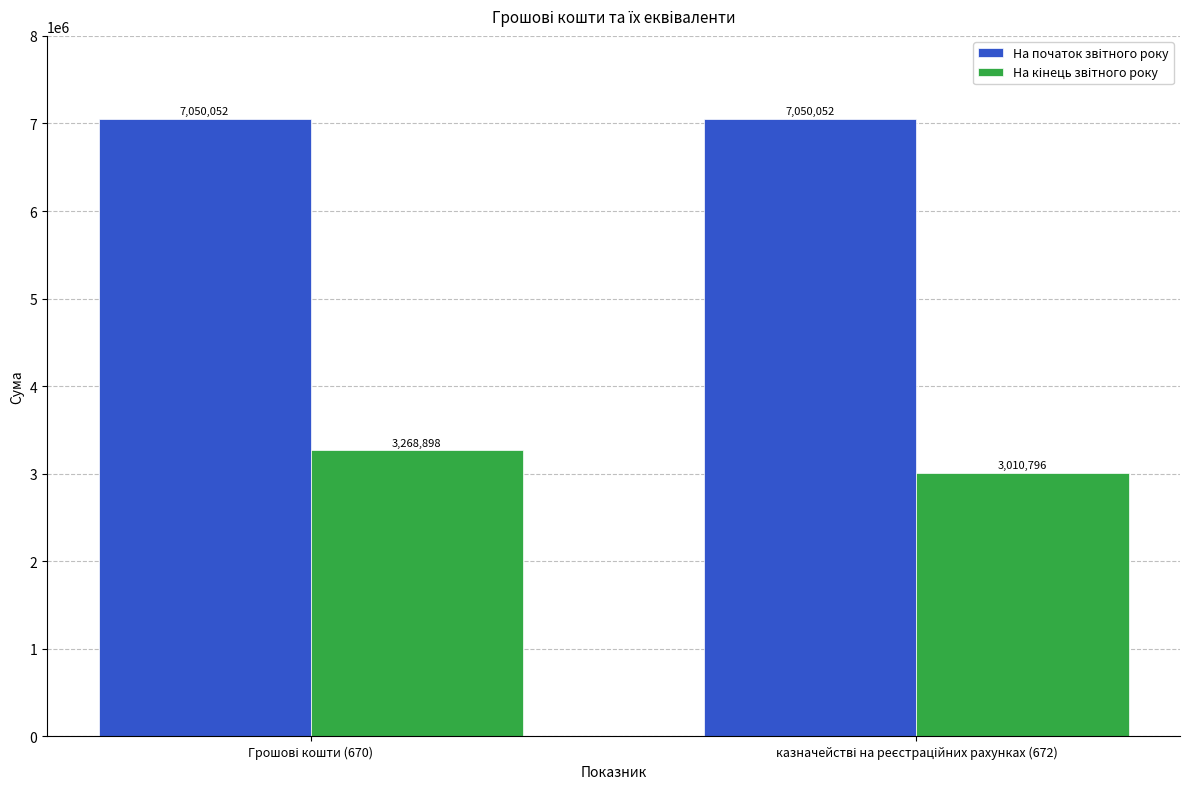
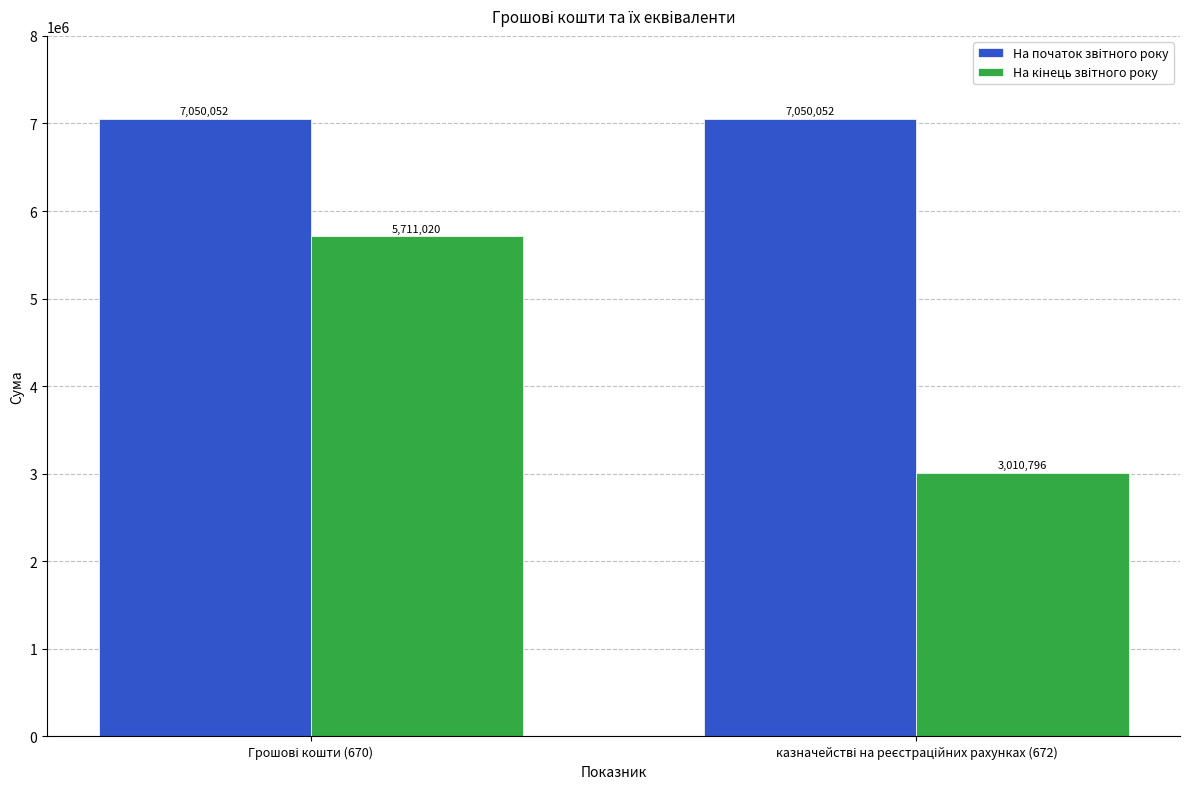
  {
    "На початок звітного року": {
      "Грошові кошти (670)": "7,050,052",
      "казначействі на реєстраційних рахунках (672)": "7,050,052"
    },
    "На кінець звітного року": {
-     "Грошові кошти (670)": "3,268,898",
+     "Грошові кошти (670)": "5,711,020",
      "казначействі на реєстраційних рахунках (672)": "3,010,796"
    }
  }
